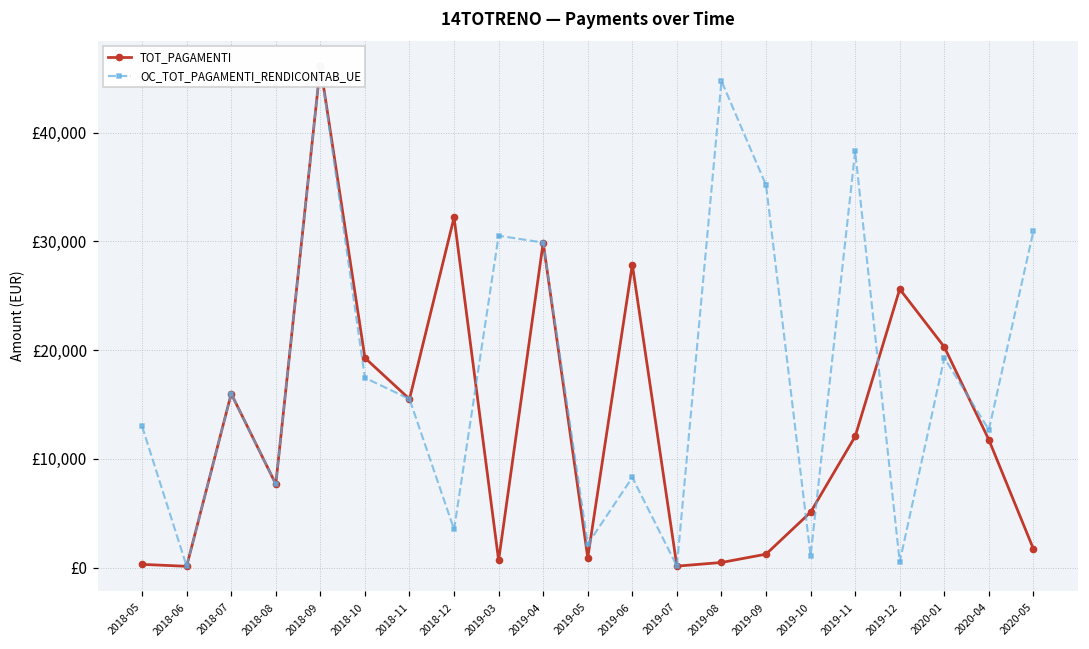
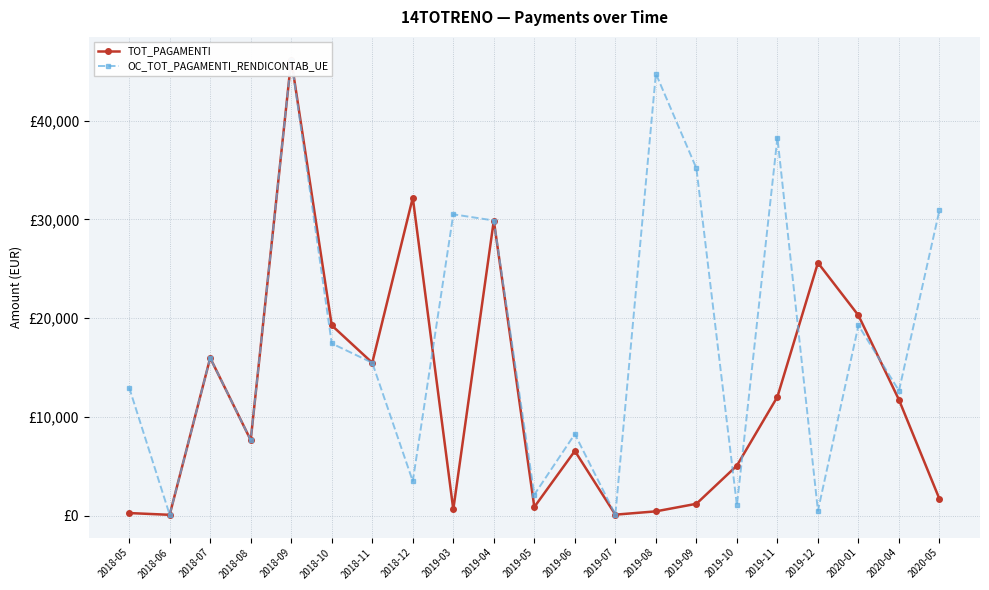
  {
    "TOT_PAGAMENTI": {
      "2018-05": "£0",
      "2018-10": "£19,000",
      "2018-12": "£32,000",
      "2019-03": "£1,000",
      "2019-05": "£1,000",
-     "2019-06": "£28,000",
+     "2019-06": "£7,000",
      "2019-08": "£0",
      "2019-09": "£1,000",
      "2019-10": "£5,000",
      "2019-11": "£12,000",
      "2019-12": "£26,000",
      "2020-01": "£20,000",
      "2020-04": "£12,000",
      "2020-05": "£2,000"
    },
    "OC_TOT_PAGAMENTI_RENDICONTAB_UE": {
      "2018-05": "£13,000",
      "2018-10": "£17,000",
      "2018-12": "£4,000",
      "2019-03": "£31,000",
      "2019-05": "£2,000",
      "2019-06": "£8,000",
      "2019-08": "£45,000",
      "2019-09": "£35,000",
      "2019-10": "£1,000",
      "2019-11": "£38,000",
      "2019-12": "£1,000",
      "2020-01": "£19,000",
      "2020-04": "£13,000",
      "2020-05": "£31,000"
    }
  }
